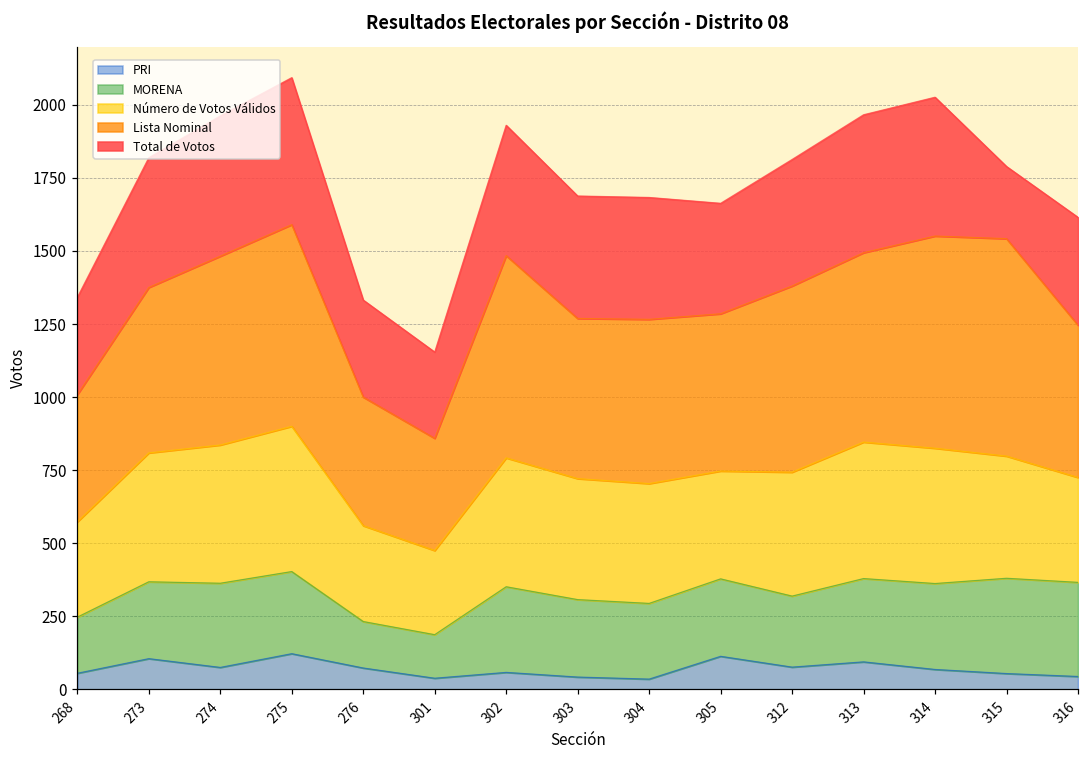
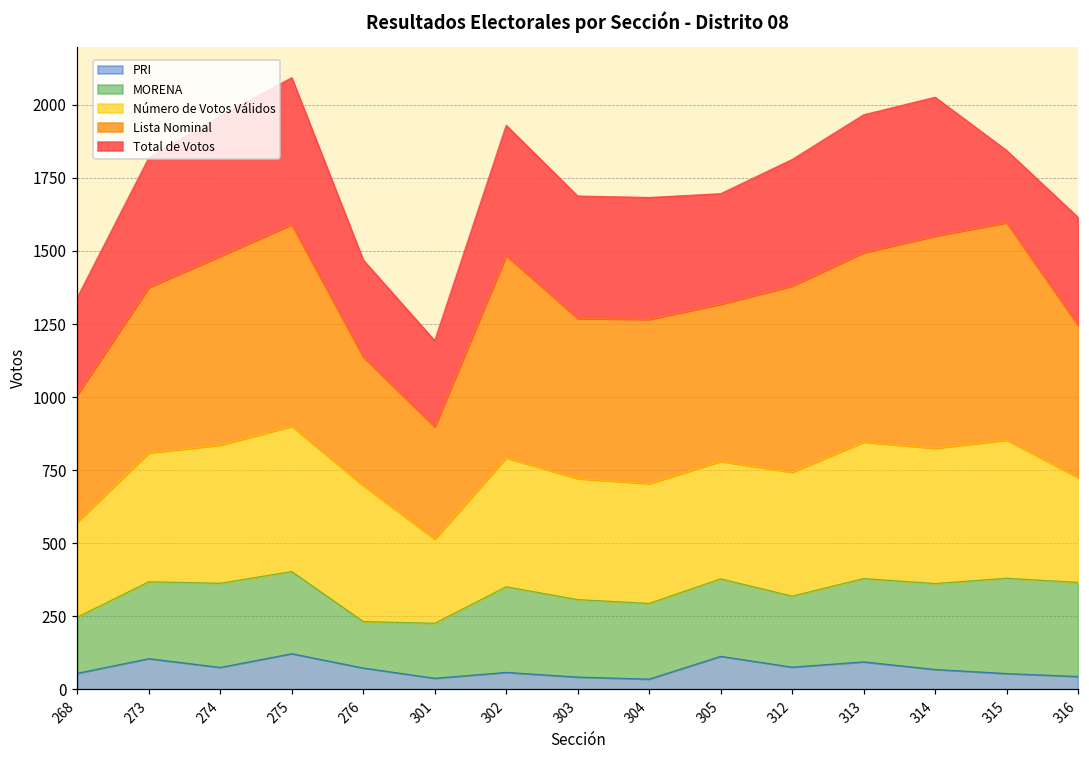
  {
    "PRI": {
      "268": 60,
      "273": 110,
      "274": 80,
      "275": 120,
      "276": 70,
      "301": 40,
      "302": 60,
      "303": 40,
      "304": 40,
      "305": 110,
      "312": 80,
      "313": 90,
      "314": 70,
      "315": 50,
      "316": 40
    },
    "MORENA": {
      "268": 190,
      "273": 260,
      "274": 290,
      "275": 280,
      "276": 160,
-     "301": 150,
+     "301": 190,
      "302": 290,
      "303": 270,
      "304": 260,
      "305": 270,
      "312": 240,
      "313": 290,
      "314": 290,
      "315": 330,
      "316": 320
    },
    "Número de Votos Válidos": {
      "268": 330,
      "273": 440,
      "274": 470,
      "275": 500,
-     "276": 330,
+     "276": 470,
      "301": 290,
      "302": 440,
      "303": 410,
      "304": 410,
-     "305": 370,
+     "305": 400,
      "312": 420,
      "313": 470,
      "314": 460,
-     "315": 420,
+     "315": 470,
      "316": 360
    },
    "Lista Nominal": {
      "268": 440,
      "273": 570,
      "274": 650,
      "275": 690,
      "276": 440,
      "301": 380,
      "302": 690,
      "303": 550,
      "304": 560,
      "305": 540,
      "312": 640,
      "313": 650,
      "314": 730,
      "315": 740,
      "316": 520
    },
    "Total de Votos": {
      "268": 330,
      "273": 440,
      "275": 500,
      "276": 330,
      "301": 300,
      "302": 450,
      "303": 420,
      "304": 420,
      "305": 380,
      "312": 430,
      "313": 470,
      "314": 480,
      "315": 250,
      "316": 370
    }
  }
